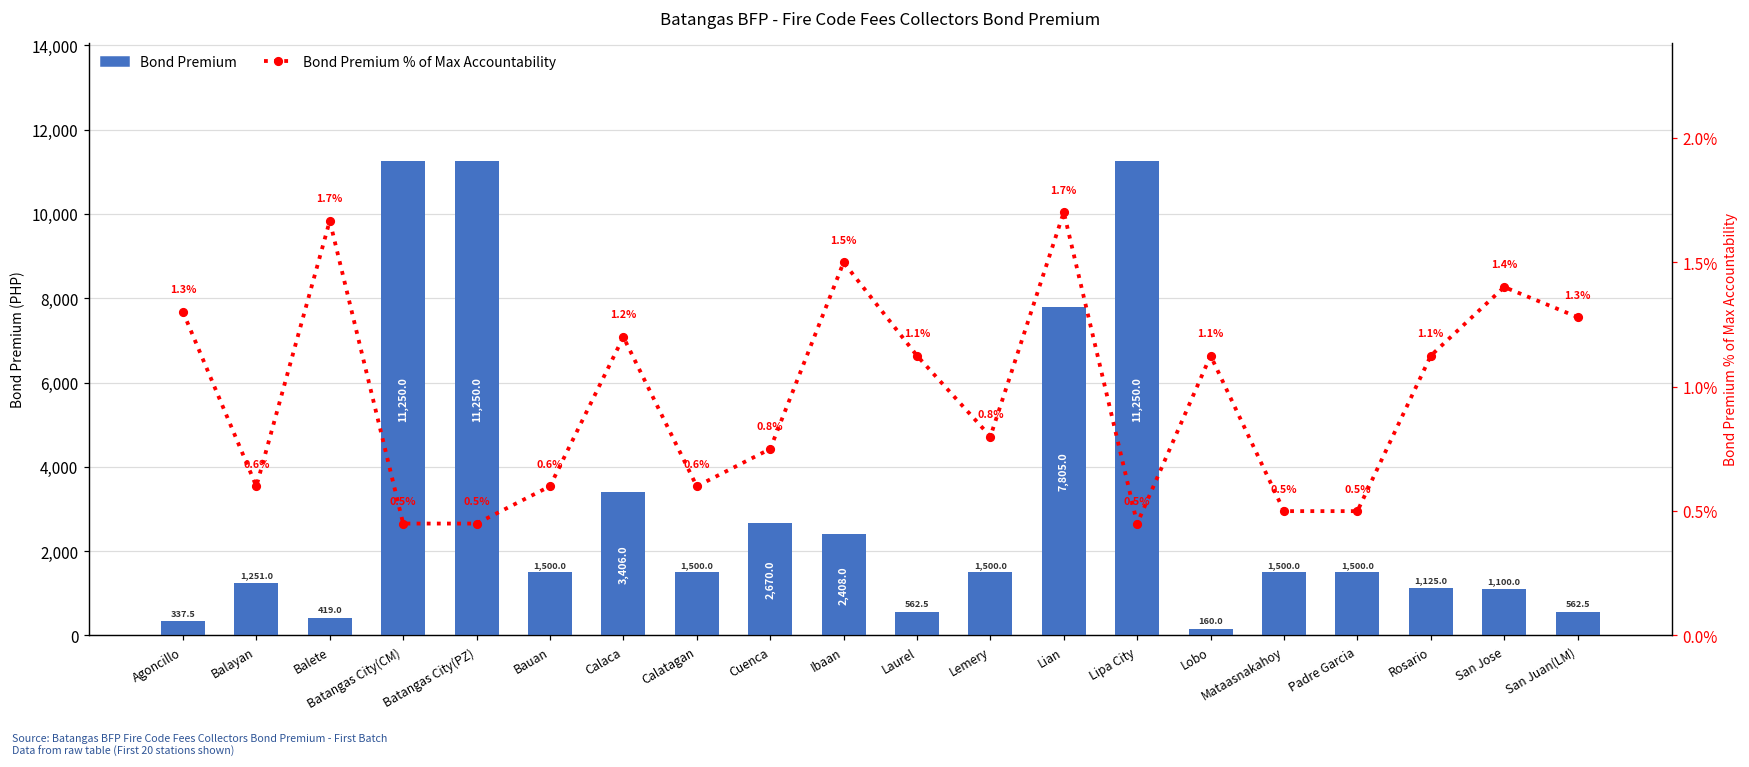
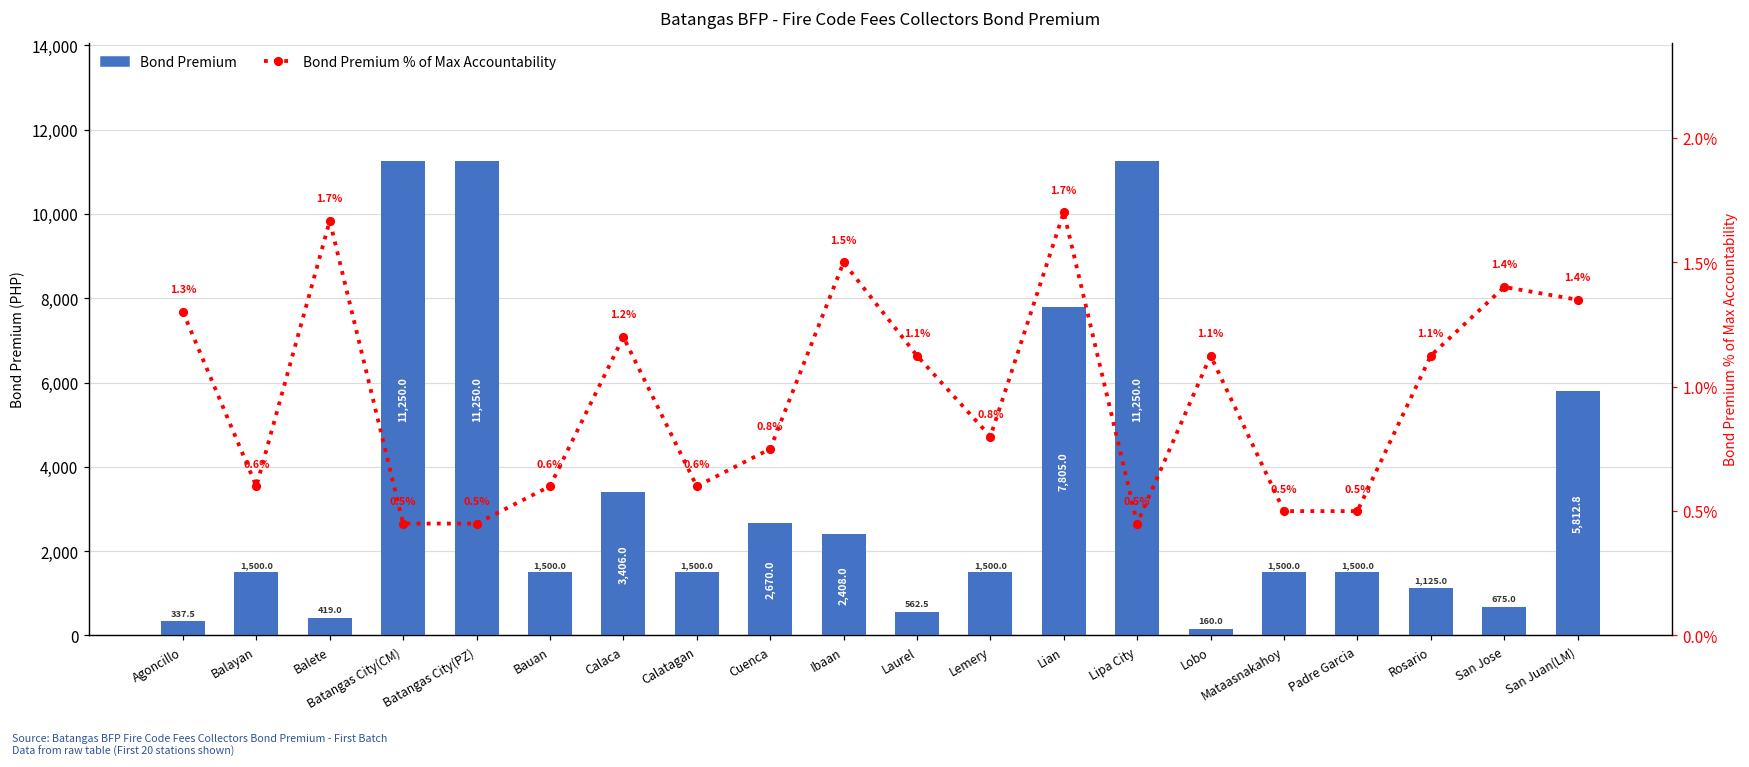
  {
    "Bond Premium": {
      "Agoncillo": "337.5",
-     "Balayan": "1,251.0",
+     "Balayan": "1,500.0",
      "Balete": "419.0",
      "Batangas City(CM)": "11,250.0",
      "Batangas City(PZ)": "11,250.0",
      "Bauan": "1,500.0",
      "Calaca": "3,406.0",
      "Calatagan": "1,500.0",
      "Cuenca": "2,670.0",
      "Ibaan": "2,408.0",
      "Laurel": "562.5",
      "Lemery": "1,500.0",
      "Lian": "7,805.0",
      "Lipa City": "11,250.0",
      "Lobo": "160.0",
      "Mataasnakahoy": "1,500.0",
      "Padre Garcia": "1,500.0",
      "Rosario": "1,125.0",
-     "San Jose": "1,100.0",
-     "San Juan(LM)": "562.5"
+     "San Jose": "675.0",
+     "San Juan(LM)": "5,812.8"
    },
    "Bond Premium % of Max Accountability": {
      "Agoncillo": "1.3%",
      "Balayan": "0.6%",
      "Balete": "1.7%",
      "Batangas City(CM)": "0.5%",
      "Batangas City(PZ)": "0.5%",
      "Bauan": "0.6%",
      "Calaca": "1.2%",
      "Calatagan": "0.6%",
      "Cuenca": "0.8%",
      "Ibaan": "1.5%",
      "Laurel": "1.1%",
      "Lemery": "0.8%",
      "Lian": "1.7%",
      "Lipa City": "0.5%",
      "Lobo": "1.1%",
      "Mataasnakahoy": "0.5%",
      "Padre Garcia": "0.5%",
      "Rosario": "1.1%",
      "San Jose": "1.4%",
-     "San Juan(LM)": "1.3%"
+     "San Juan(LM)": "1.4%"
    }
  }
